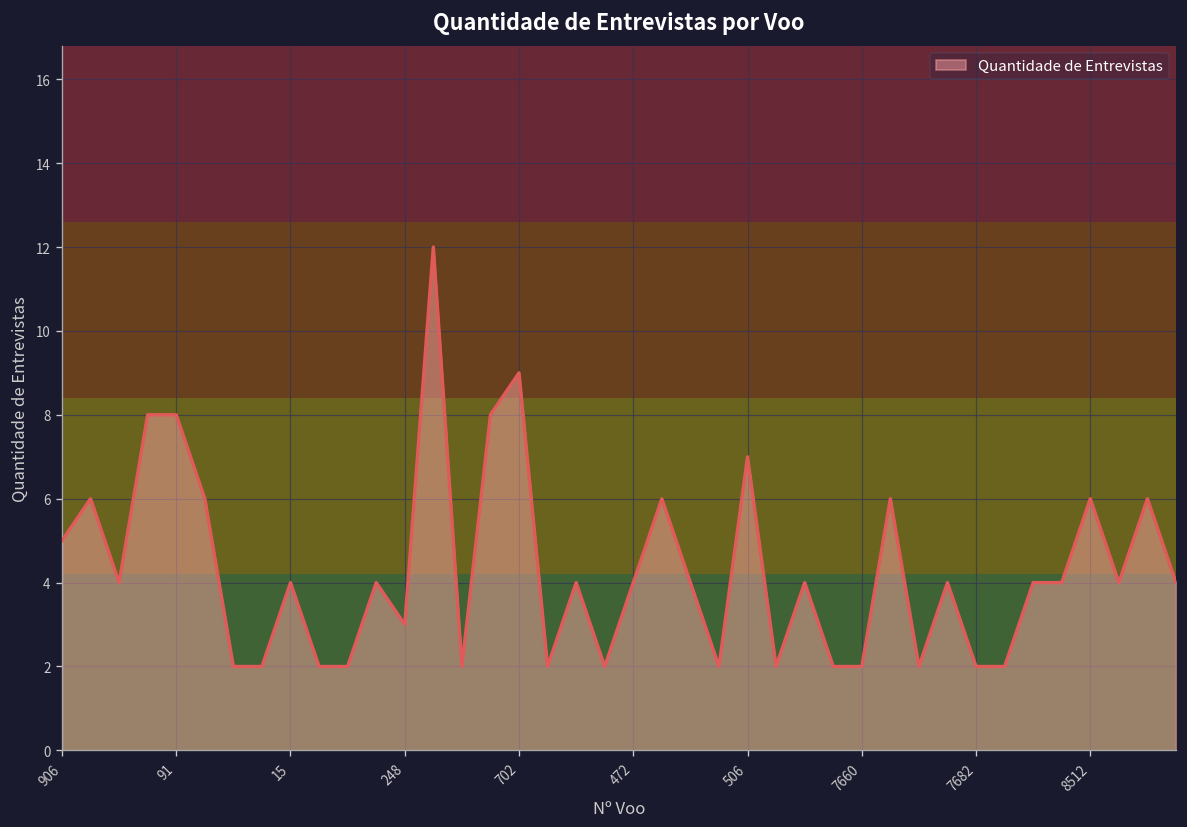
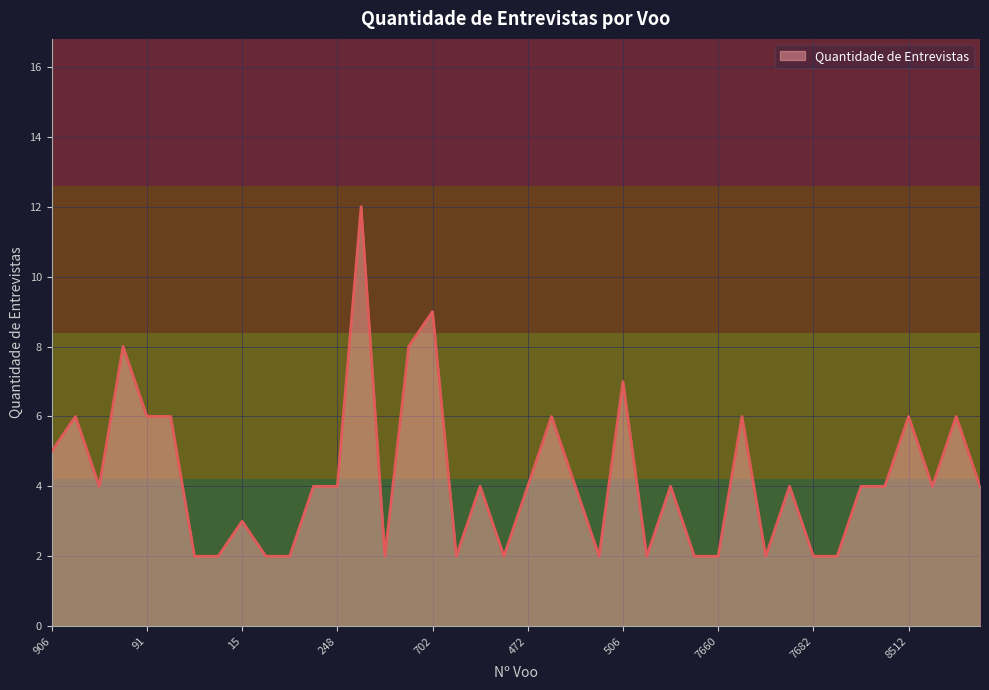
  {
    "906": 5,
-   "91": 8,
-   "15": 4,
-   "248": 3,
+   "91": 6,
+   "15": 3,
+   "248": 4,
    "702": 9,
    "472": 4,
    "506": 7,
    "7660": 2,
    "7682": 2,
    "8512": 6
  }
